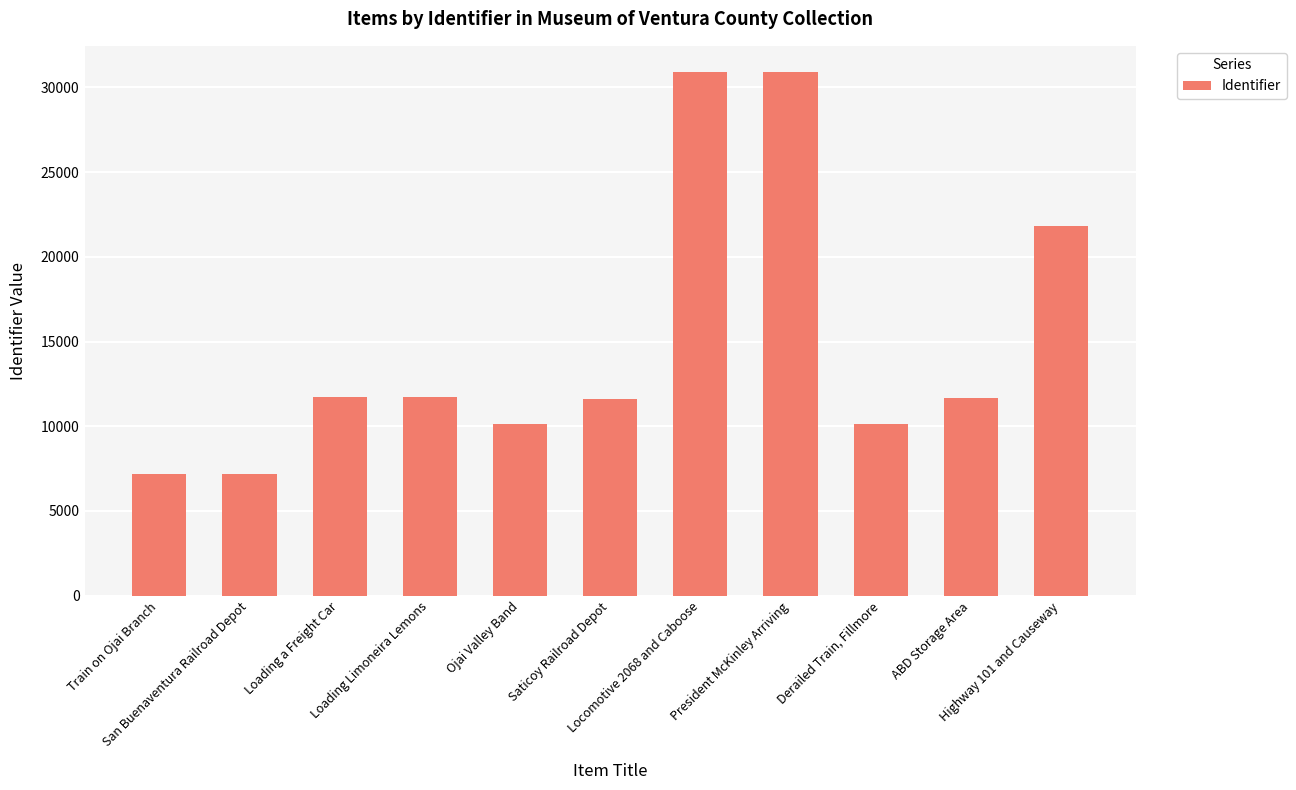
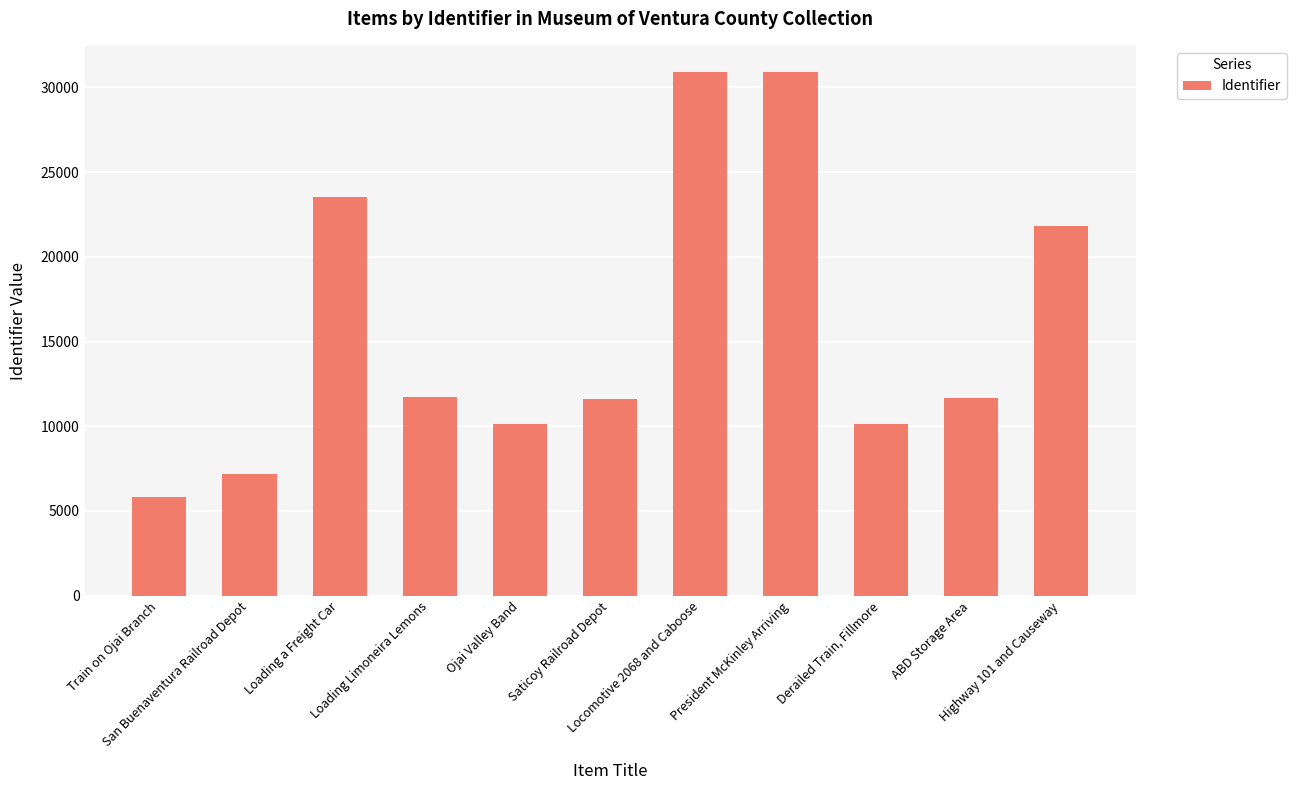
  {
-   "Train on Ojai Branch": 7200,
+   "Train on Ojai Branch": 5800,
    "San Buenaventura Railroad Depot": 7200,
-   "Loading a Freight Car": 11700,
+   "Loading a Freight Car": 23500,
    "Loading Limoneira Lemons": 11700,
    "Ojai Valley Band": 10200,
    "Saticoy Railroad Depot": 11600,
    "Locomotive 2068 and Caboose": 30900,
    "President McKinley Arriving": 30900,
    "Derailed Train, Fillmore": 10100,
    "ABD Storage Area": 11600,
    "Highway 101 and Causeway": 21800
  }
